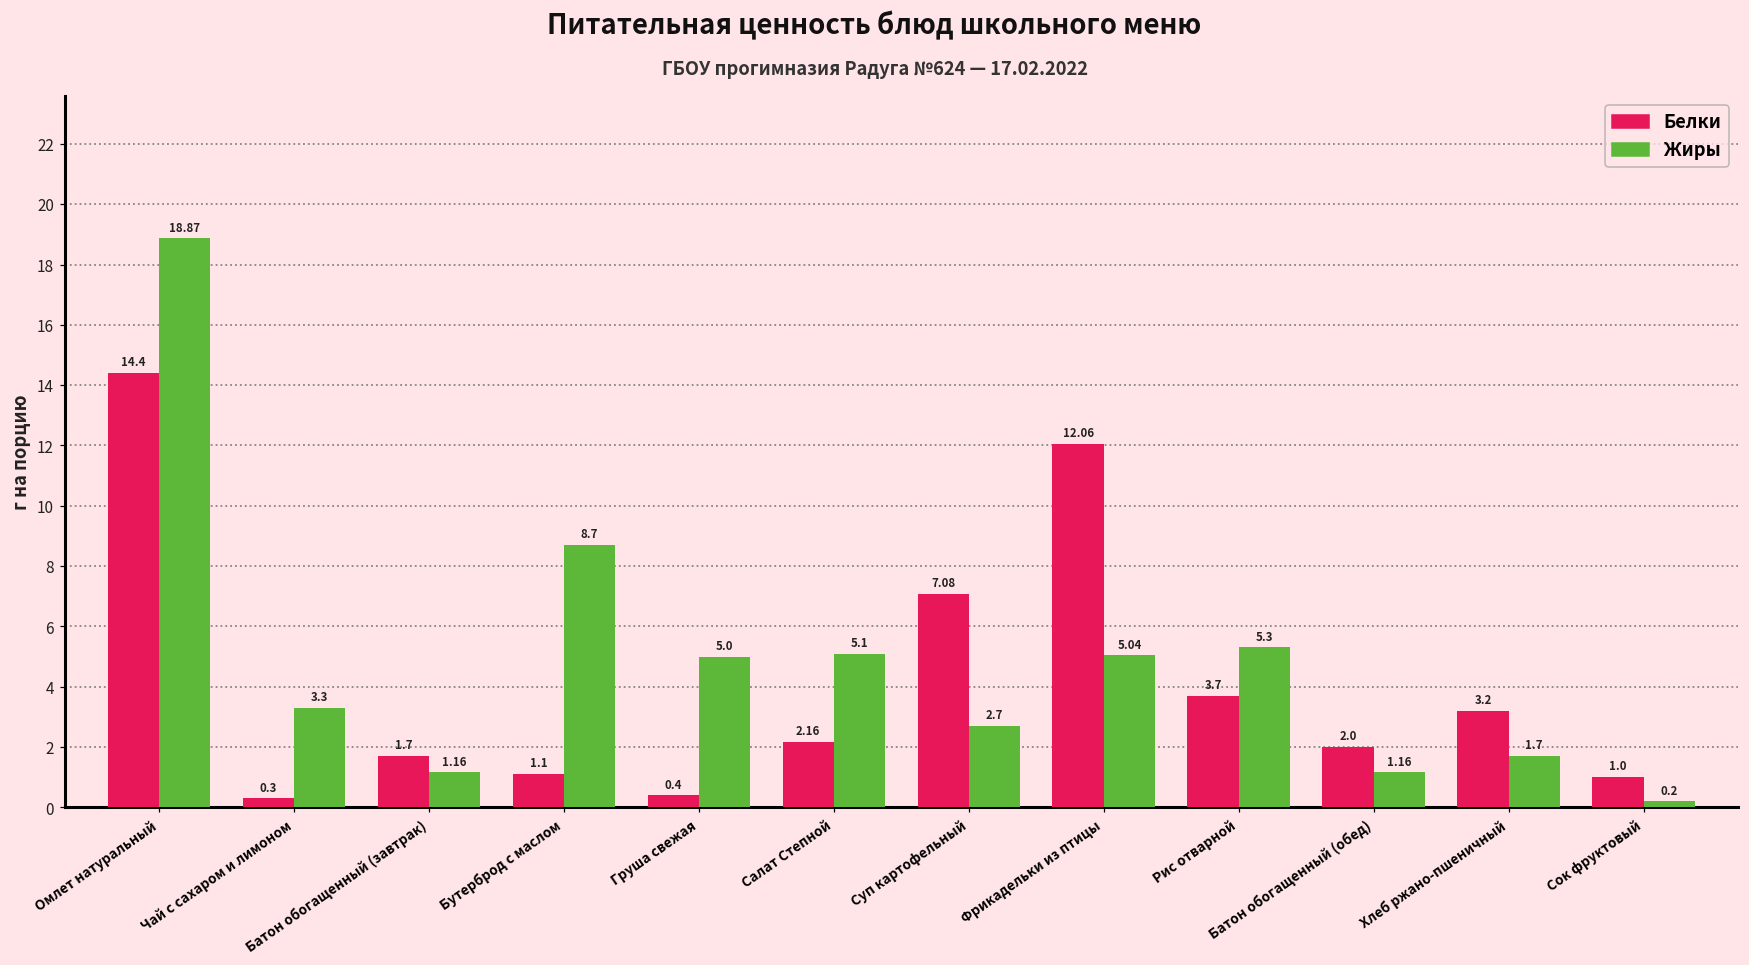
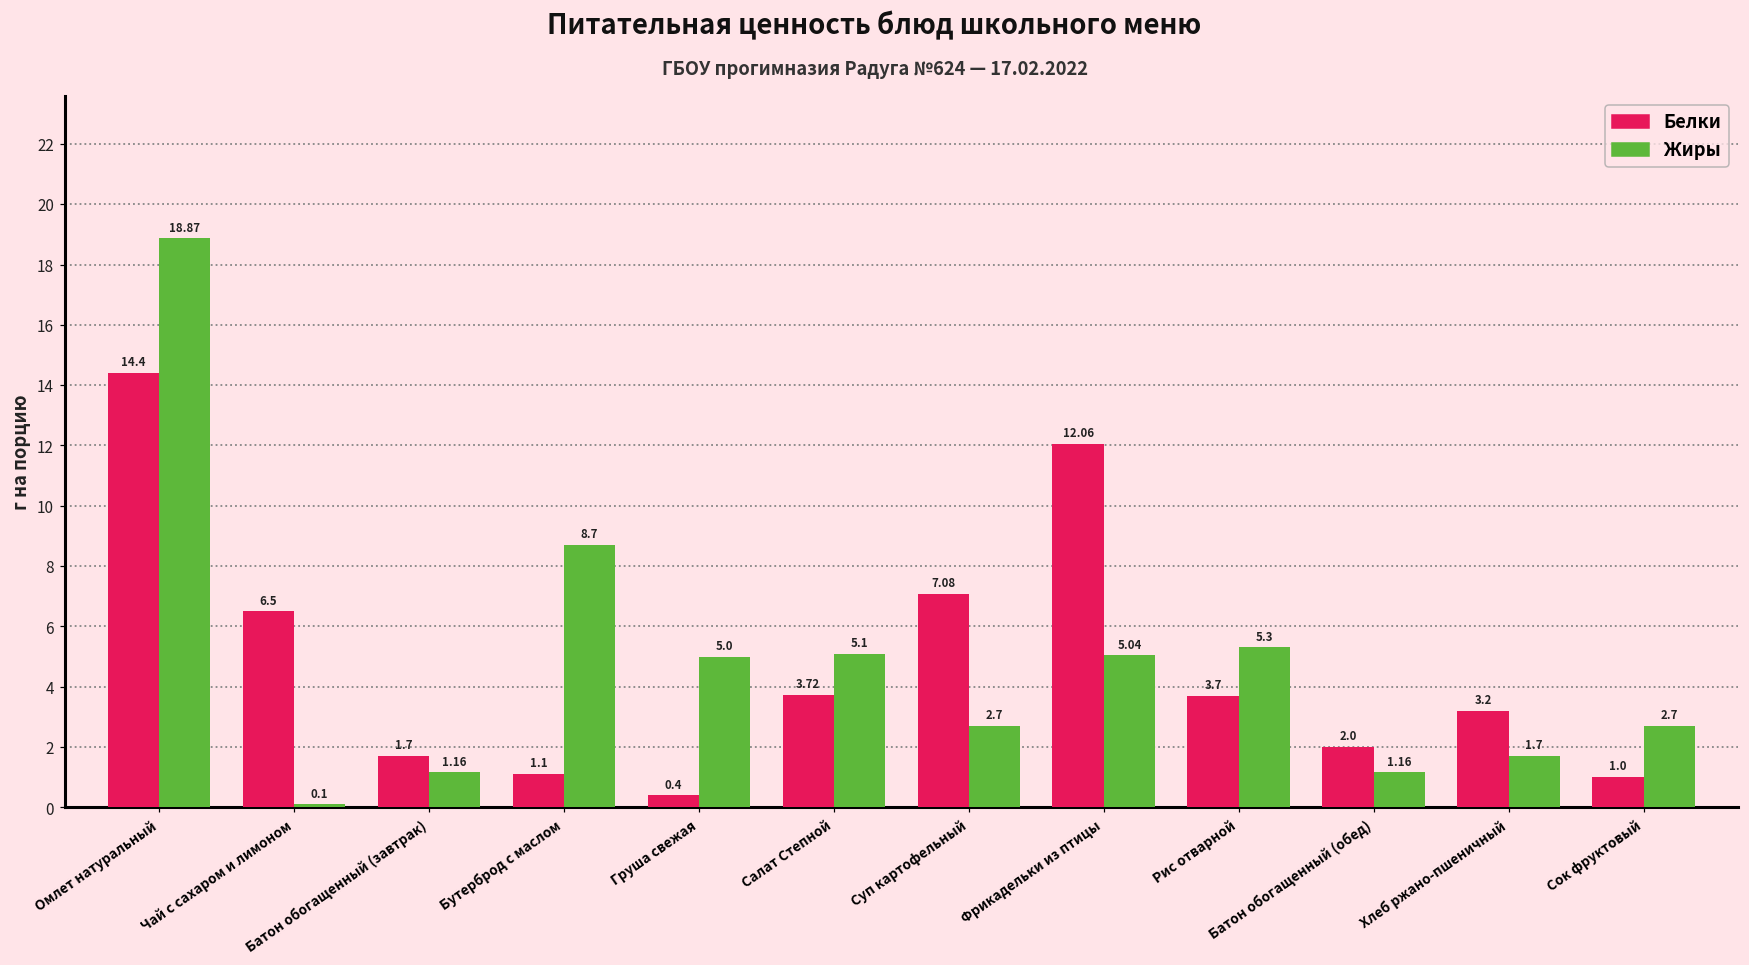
  {
    "Белки": {
      "Омлет натуральный": 14.4,
-     "Чай с сахаром и лимоном": 0.3,
+     "Чай с сахаром и лимоном": 6.5,
      "Батон обогащенный (завтрак)": 1.7,
      "Бутерброд с маслом": 1.1,
      "Груша свежая": 0.4,
-     "Салат Степной": 2.16,
+     "Салат Степной": 3.72,
      "Суп картофельный": 7.08,
      "Фрикадельки из птицы": 12.06,
      "Рис отварной": 3.7,
      "Батон обогащенный (обед)": 2.0,
      "Хлеб ржано-пшеничный": 3.2,
      "Сок фруктовый": 1.0
    },
    "Жиры": {
      "Омлет натуральный": 18.87,
-     "Чай с сахаром и лимоном": 3.3,
+     "Чай с сахаром и лимоном": 0.1,
      "Батон обогащенный (завтрак)": 1.16,
      "Бутерброд с маслом": 8.7,
      "Груша свежая": 5.0,
      "Салат Степной": 5.1,
      "Суп картофельный": 2.7,
      "Фрикадельки из птицы": 5.04,
      "Рис отварной": 5.3,
      "Батон обогащенный (обед)": 1.16,
      "Хлеб ржано-пшеничный": 1.7,
-     "Сок фруктовый": 0.2
+     "Сок фруктовый": 2.7
    }
  }
